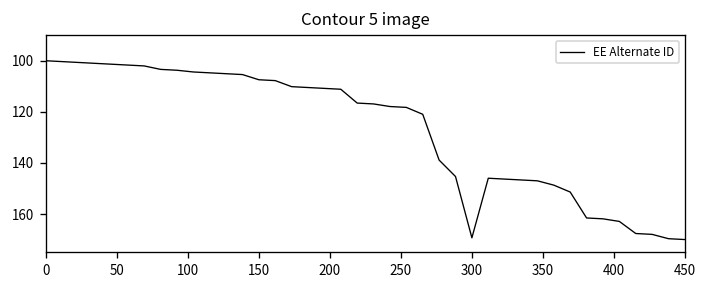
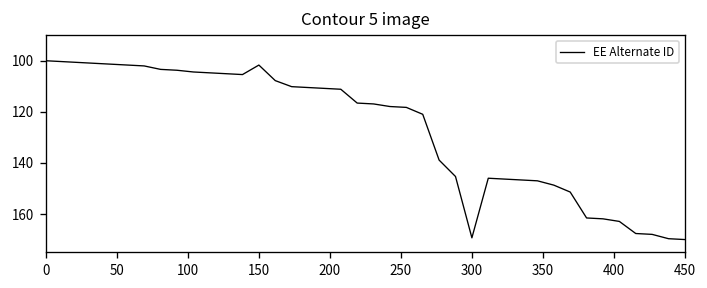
  {
    "0": 100,
-   "150": 107,
+   "150": 102,
    "300": 169,
    "450": 170
  }
